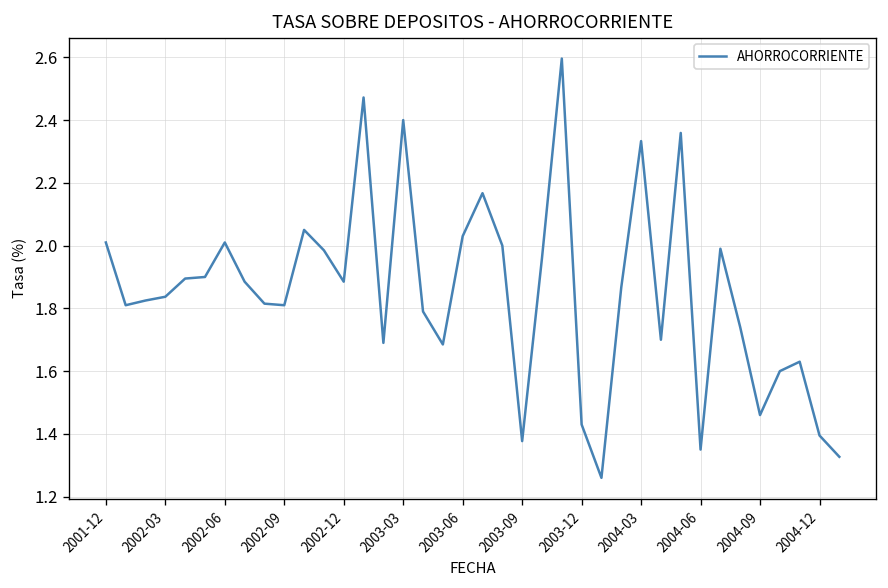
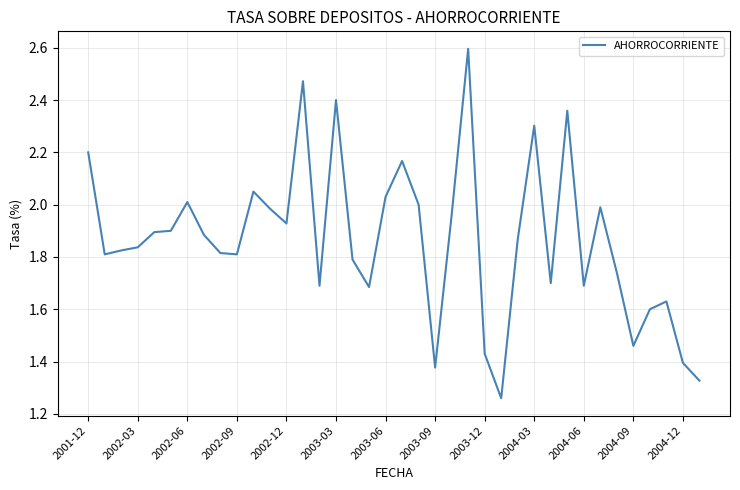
  {
-   "2001-12": 2.01,
+   "2001-12": 2.20,
    "2002-03": 1.84,
    "2002-06": 2.01,
    "2002-09": 1.81,
-   "2002-12": 1.89,
+   "2002-12": 1.93,
    "2003-03": 2.40,
    "2003-06": 2.03,
    "2003-09": 1.38,
    "2003-12": 1.43,
-   "2004-03": 2.33,
-   "2004-06": 1.35,
+   "2004-03": 2.30,
+   "2004-06": 1.69,
    "2004-09": 1.46,
    "2004-12": 1.40
  }
